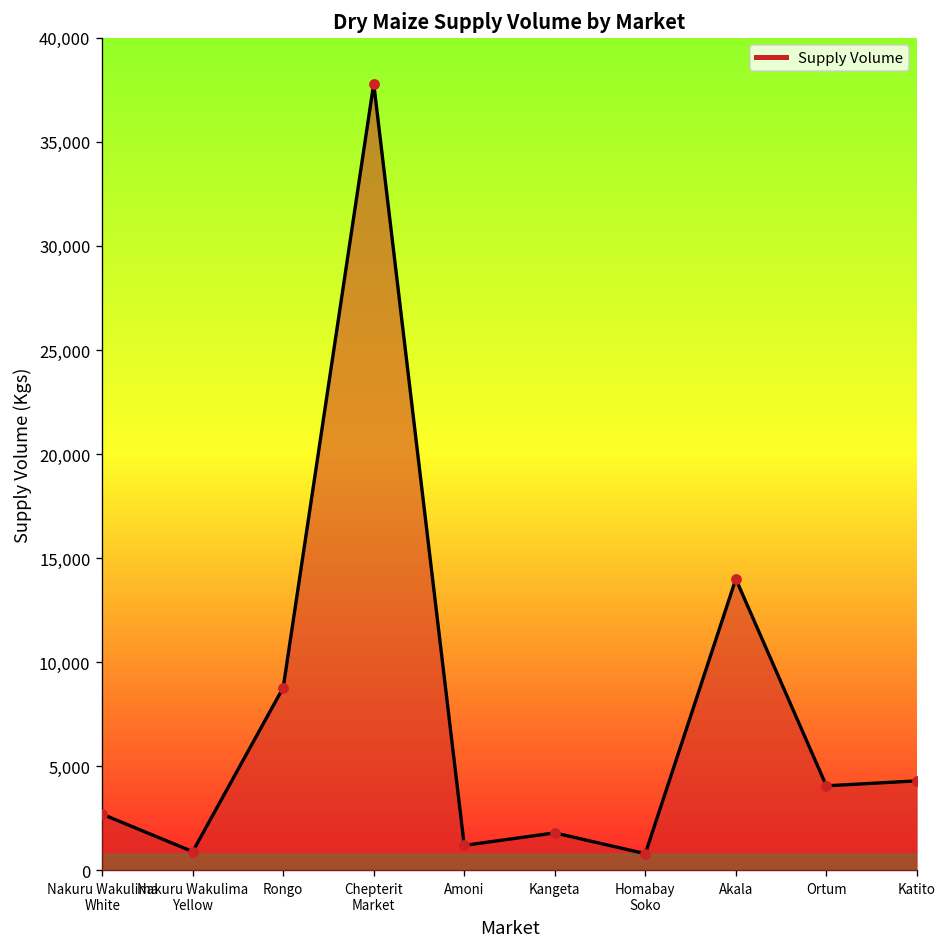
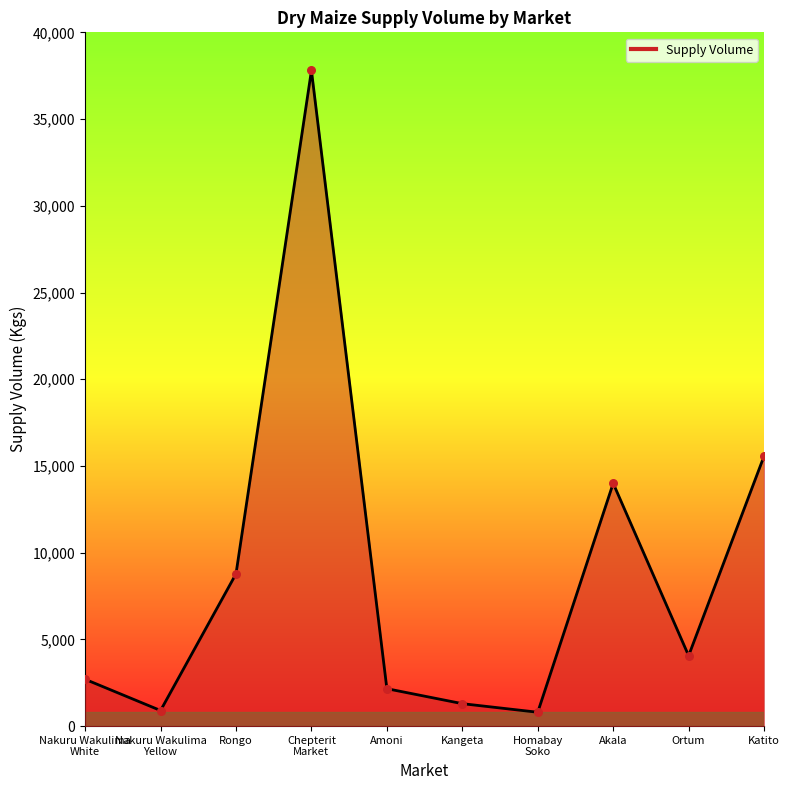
  {
    "Rongo": "8,800",
    "Chepterit Market": "37,800",
-   "Amoni": "1,200",
-   "Kangeta": "1,800",
+   "Amoni": "2,200",
+   "Kangeta": "1,300",
    "Akala": "14,000",
    "Ortum": "4,100",
-   "Katito": "4,300"
+   "Katito": "15,600"
  }
